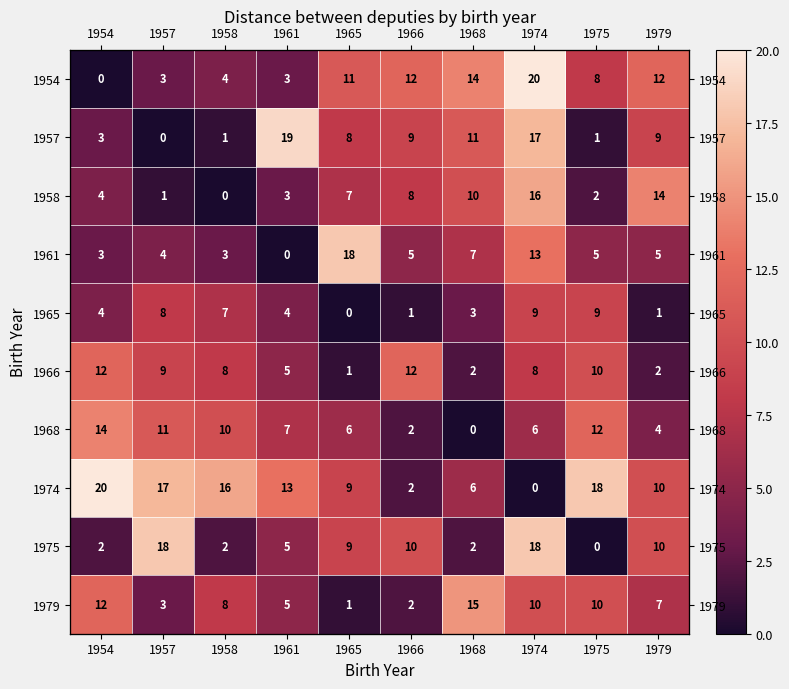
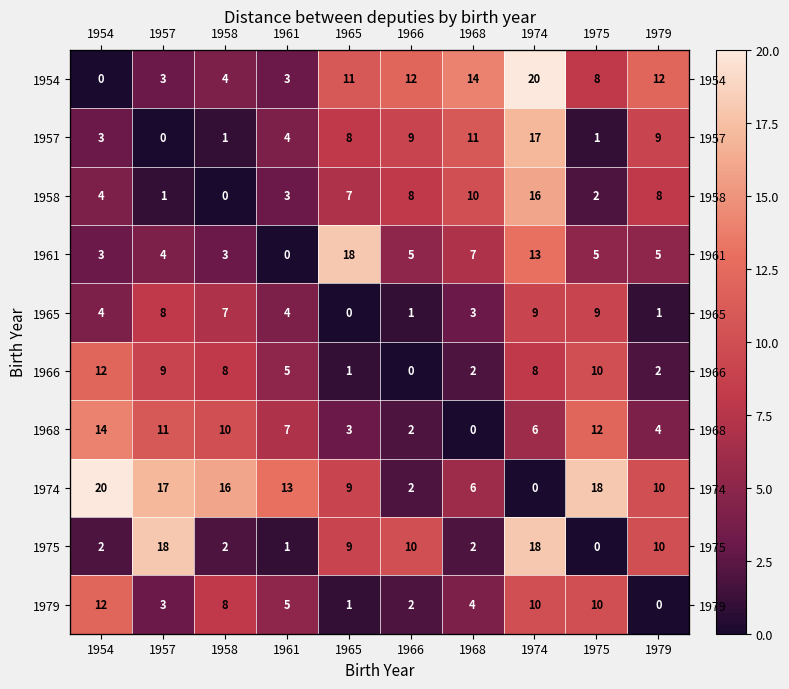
  {
    "1954": {
      "1954": 0,
      "1957": 3,
      "1958": 4,
      "1961": 3,
      "1965": 11,
      "1966": 12,
      "1968": 14,
      "1974": 20,
      "1975": 8,
      "1979": 12
    },
    "1957": {
      "1954": 3,
      "1957": 0,
      "1958": 1,
-     "1961": 19,
+     "1961": 4,
      "1965": 8,
      "1966": 9,
      "1968": 11,
      "1974": 17,
      "1975": 1,
      "1979": 9
    },
    "1958": {
      "1954": 4,
      "1957": 1,
      "1958": 0,
      "1961": 3,
      "1965": 7,
      "1966": 8,
      "1968": 10,
      "1974": 16,
      "1975": 2,
-     "1979": 14
+     "1979": 8
    },
    "1961": {
      "1954": 3,
      "1957": 4,
      "1958": 3,
      "1961": 0,
      "1965": 18,
      "1966": 5,
      "1968": 7,
      "1974": 13,
      "1975": 5,
      "1979": 5
    },
    "1965": {
      "1954": 4,
      "1957": 8,
      "1958": 7,
      "1961": 4,
      "1965": 0,
      "1966": 1,
      "1968": 3,
      "1974": 9,
      "1975": 9,
      "1979": 1
    },
    "1966": {
      "1954": 12,
      "1957": 9,
      "1958": 8,
      "1961": 5,
      "1965": 1,
-     "1966": 12,
+     "1966": 0,
      "1968": 2,
      "1974": 8,
      "1975": 10,
      "1979": 2
    },
    "1968": {
      "1954": 14,
      "1957": 11,
      "1958": 10,
      "1961": 7,
-     "1965": 6,
+     "1965": 3,
      "1966": 2,
      "1968": 0,
      "1974": 6,
      "1975": 12,
      "1979": 4
    },
    "1974": {
      "1954": 20,
      "1957": 17,
      "1958": 16,
      "1961": 13,
      "1965": 9,
      "1966": 2,
      "1968": 6,
      "1974": 0,
      "1975": 18,
      "1979": 10
    },
    "1975": {
      "1954": 2,
      "1957": 18,
      "1958": 2,
-     "1961": 5,
+     "1961": 1,
      "1965": 9,
      "1966": 10,
      "1968": 2,
      "1974": 18,
      "1975": 0,
      "1979": 10
    },
    "1979": {
      "1954": 12,
      "1957": 3,
      "1958": 8,
      "1961": 5,
      "1965": 1,
      "1966": 2,
-     "1968": 15,
+     "1968": 4,
      "1974": 10,
      "1975": 10,
-     "1979": 7
+     "1979": 0
    }
  }
